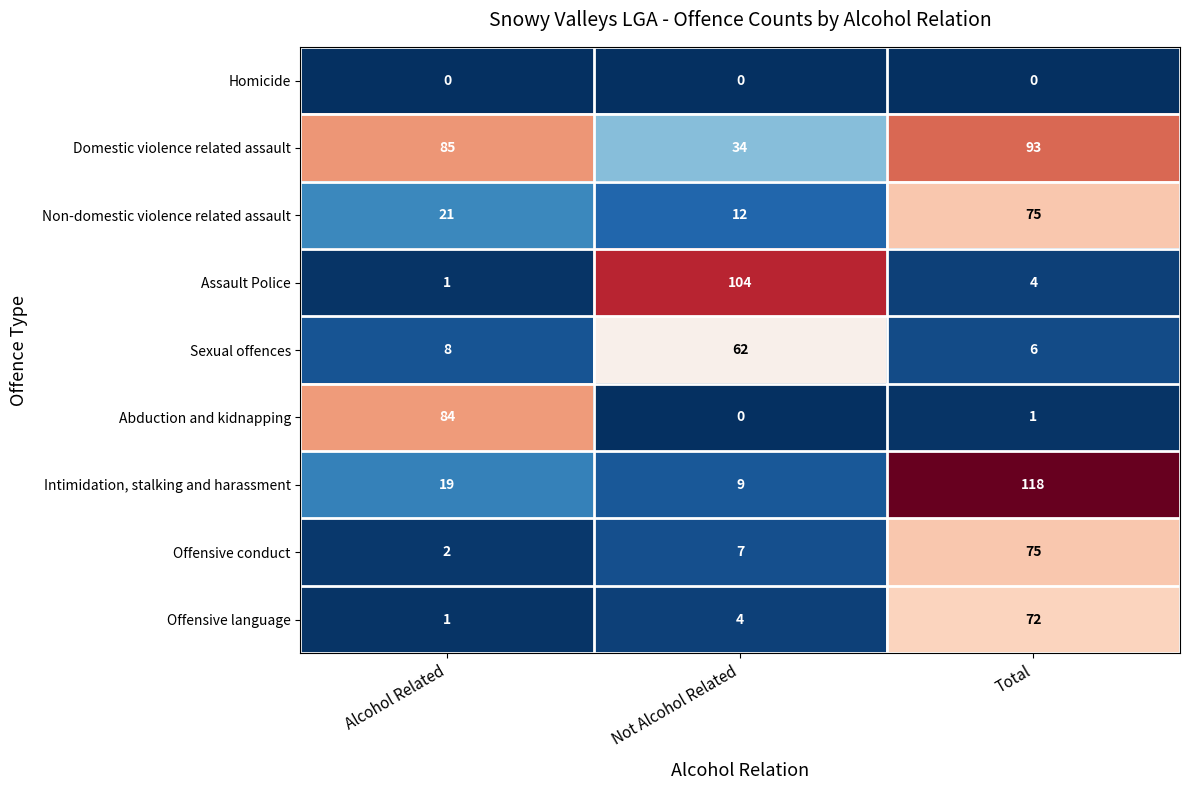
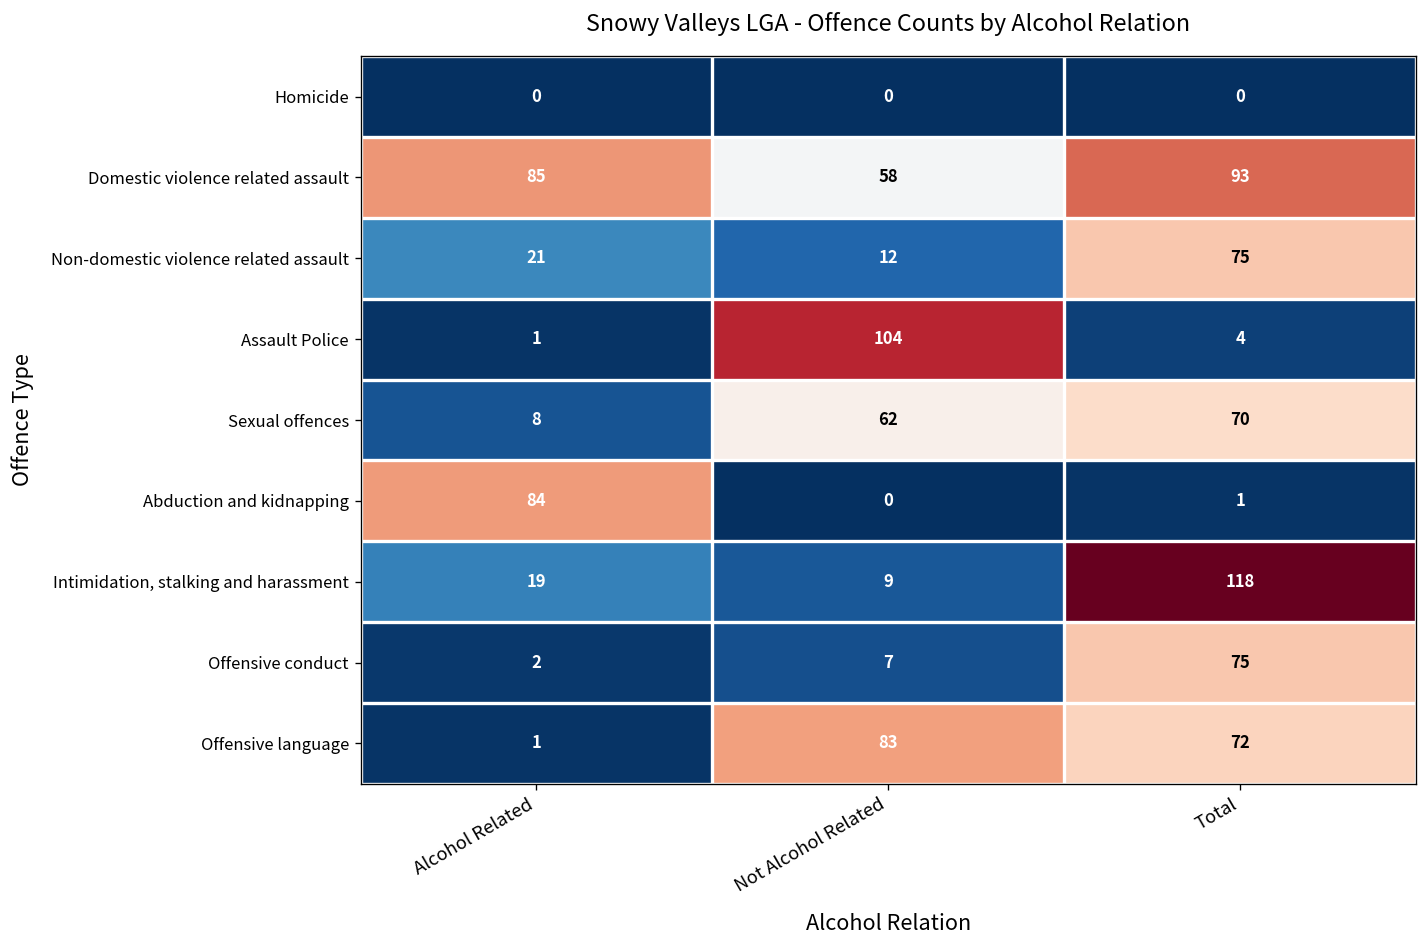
  {
    "Homicide": {
      "Alcohol Related": 0,
      "Not Alcohol Related": 0,
      "Total": 0
    },
    "Domestic violence related assault": {
      "Alcohol Related": 85,
-     "Not Alcohol Related": 34,
+     "Not Alcohol Related": 58,
      "Total": 93
    },
    "Non-domestic violence related assault": {
      "Alcohol Related": 21,
      "Not Alcohol Related": 12,
      "Total": 75
    },
    "Assault Police": {
      "Alcohol Related": 1,
      "Not Alcohol Related": 104,
      "Total": 4
    },
    "Sexual offences": {
      "Alcohol Related": 8,
      "Not Alcohol Related": 62,
-     "Total": 6
+     "Total": 70
    },
    "Abduction and kidnapping": {
      "Alcohol Related": 84,
      "Not Alcohol Related": 0,
      "Total": 1
    },
    "Intimidation, stalking and harassment": {
      "Alcohol Related": 19,
      "Not Alcohol Related": 9,
      "Total": 118
    },
    "Offensive conduct": {
      "Alcohol Related": 2,
      "Not Alcohol Related": 7,
      "Total": 75
    },
    "Offensive language": {
      "Alcohol Related": 1,
-     "Not Alcohol Related": 4,
+     "Not Alcohol Related": 83,
      "Total": 72
    }
  }
